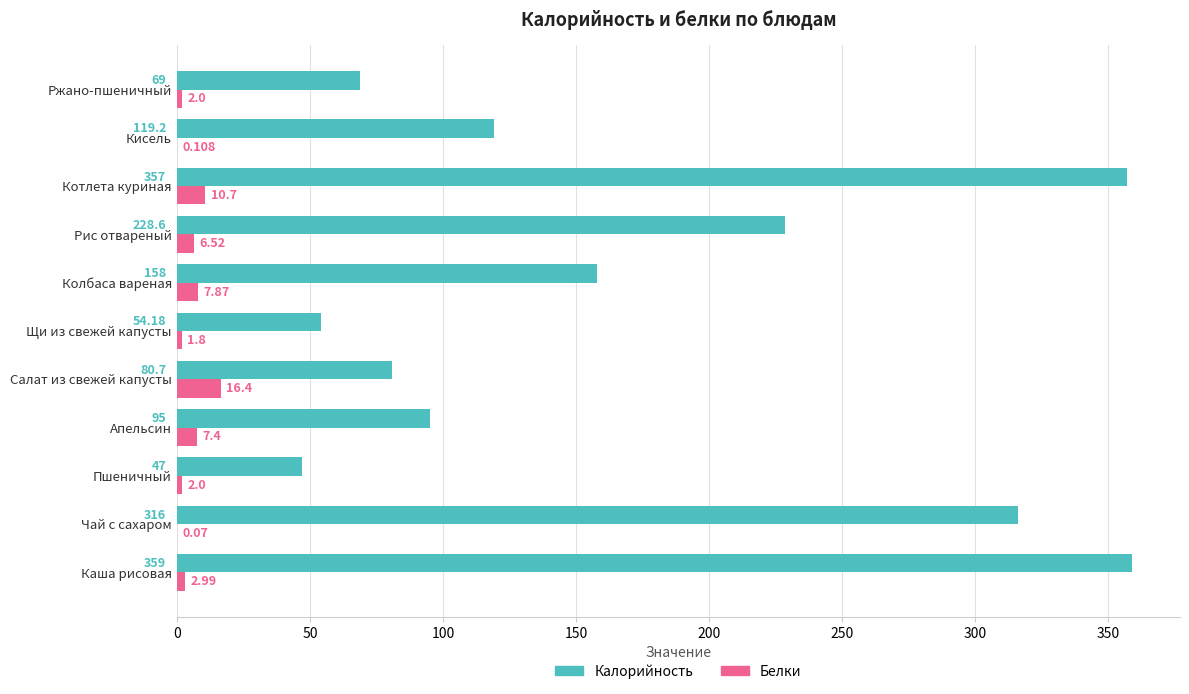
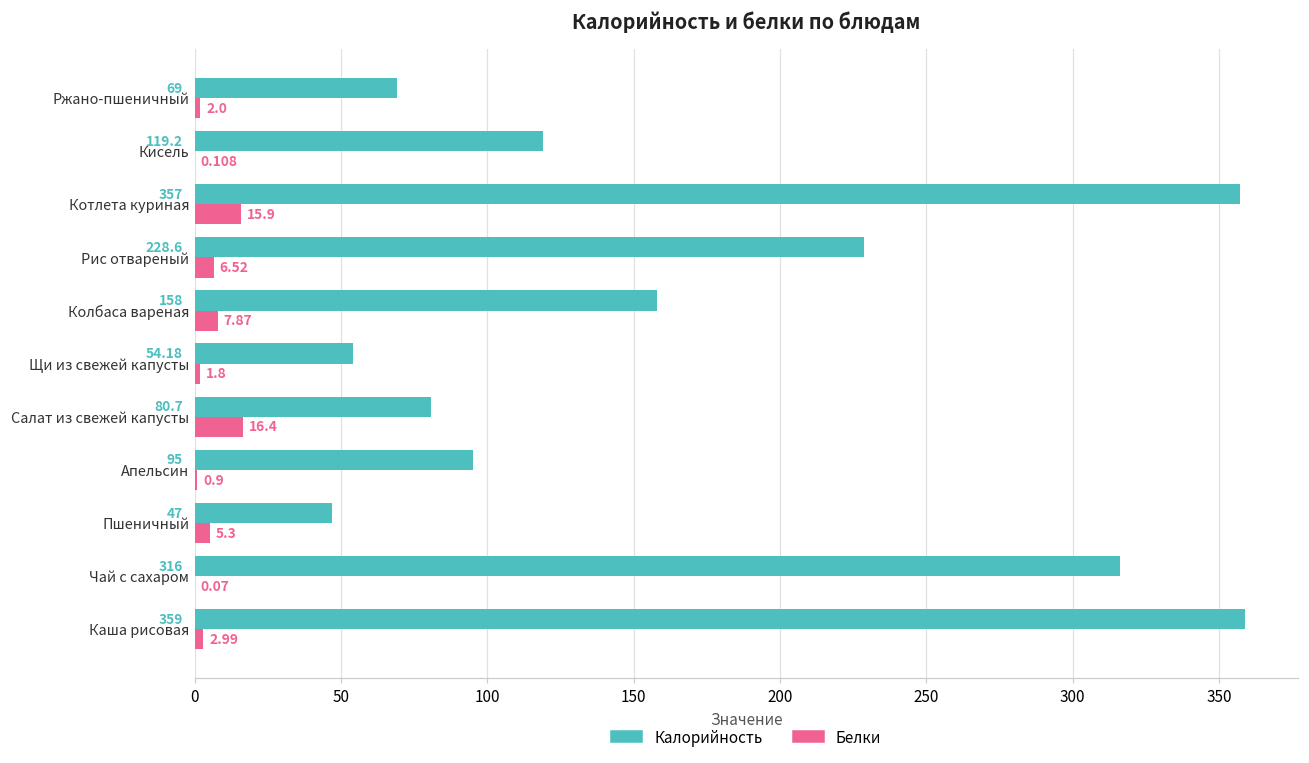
  {
    "Калорийность": {
      "Ржано-пшеничный": 69,
      "Кисель": 119,
      "Котлета куриная": 357,
      "Рис отвареный": 229,
      "Колбаса вареная": 158,
      "Щи из свежей капусты": 54,
      "Салат из свежей капусты": 81,
      "Апельсин": 95,
      "Пшеничный": 47,
      "Чай с сахаром": 316,
      "Каша рисовая": 359
    },
    "Белки": {
      "Ржано-пшеничный": 2.0,
      "Кисель": 0.108,
-     "Котлета куриная": 10.7,
+     "Котлета куриная": 15.9,
      "Рис отвареный": 6.52,
      "Колбаса вареная": 7.87,
      "Щи из свежей капусты": 1.8,
      "Салат из свежей капусты": 16.4,
-     "Апельсин": 7.4,
-     "Пшеничный": 2.0,
+     "Апельсин": 0.9,
+     "Пшеничный": 5.3,
      "Чай с сахаром": 0.07,
      "Каша рисовая": 2.99
    }
  }
